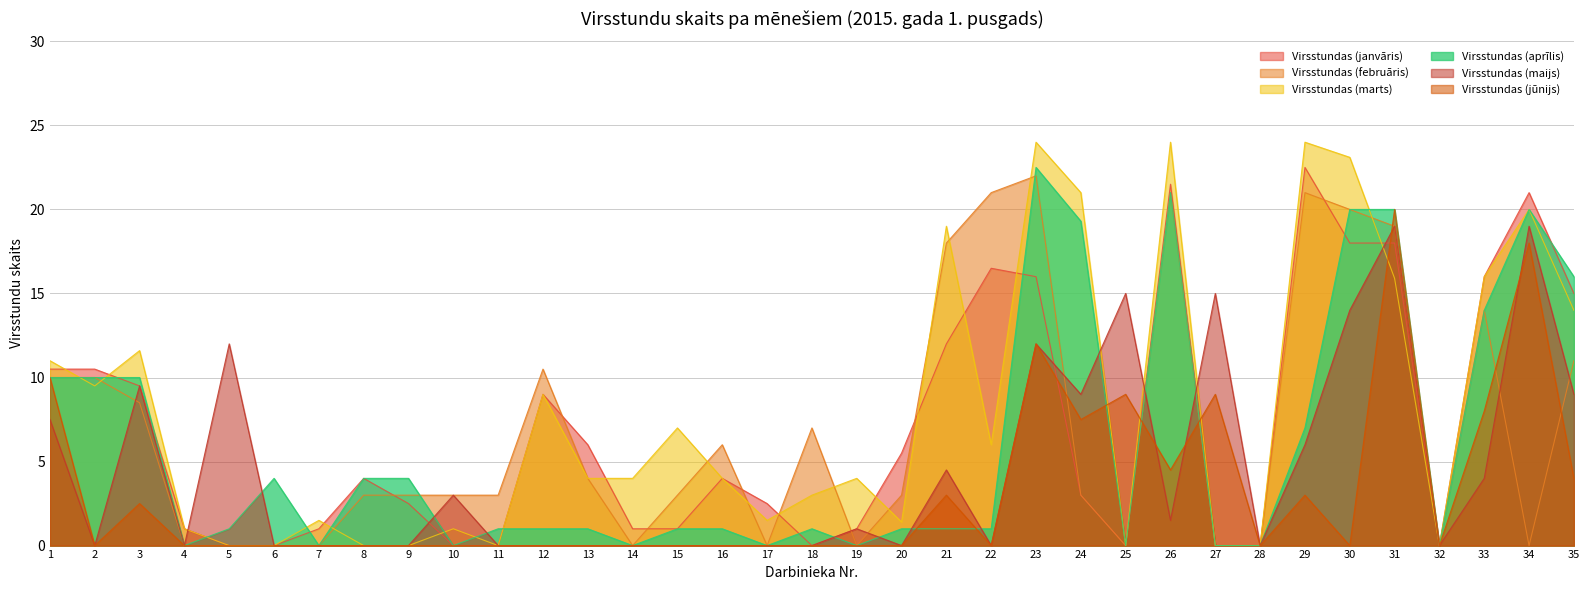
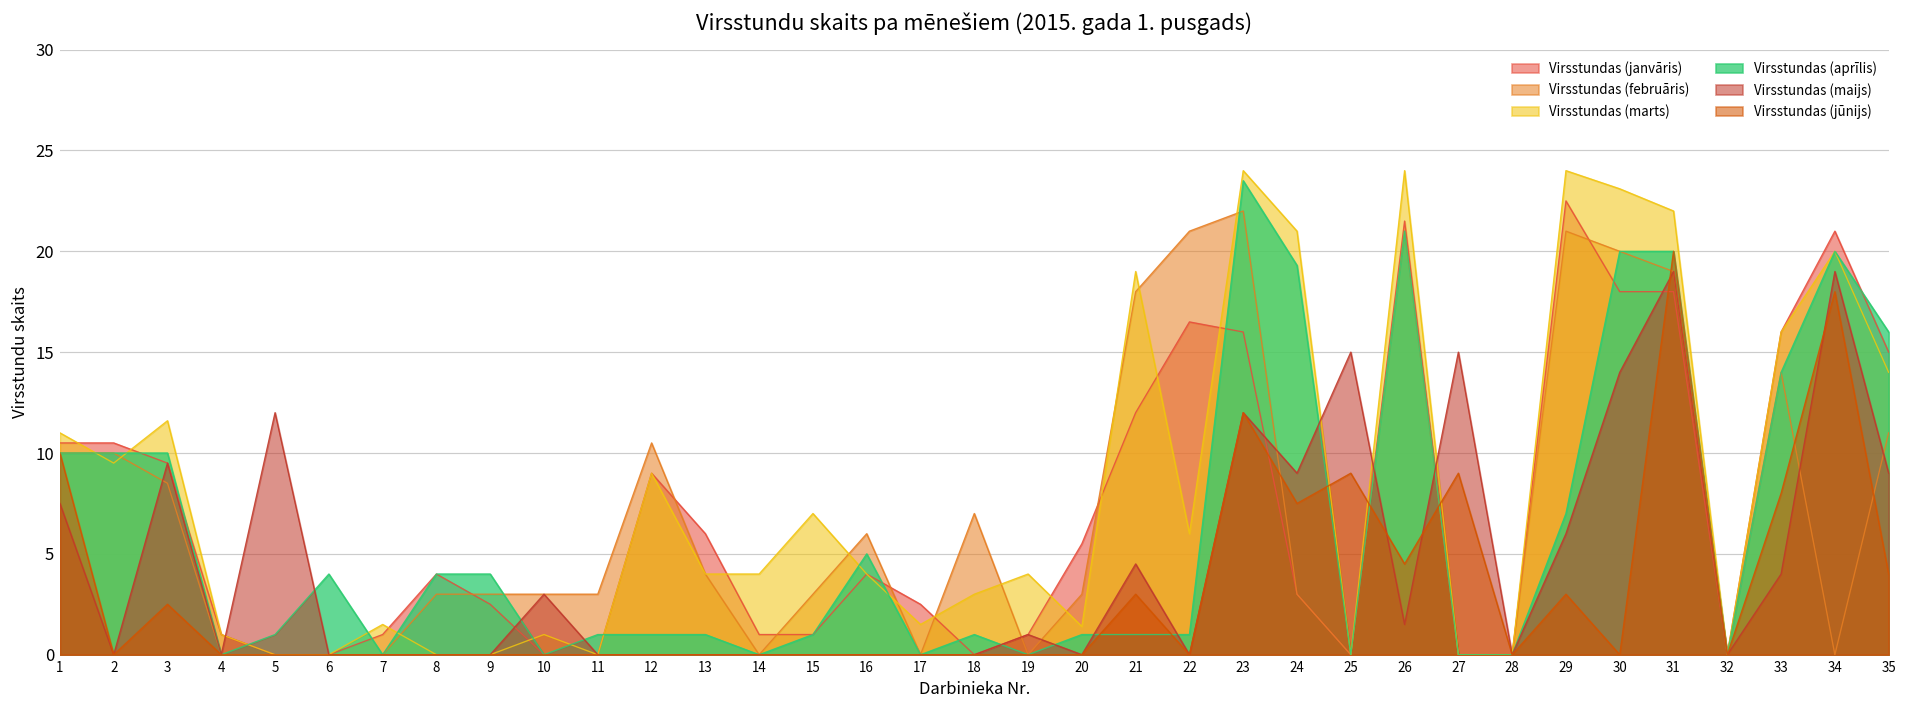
  {
    "Virsstundas (marts)": {
      "1": 11.0,
      "2": 9.5,
      "3": 11.6,
      "7": 1.5,
      "10": 1.0,
      "14": 4.0,
      "15": 7.0,
      "17": 1.5,
      "18": 3.0,
      "19": 4.0,
      "20": 1.4,
      "21": 19.0,
      "22": 6.0,
      "23": 24.0,
      "24": 21.0,
      "26": 24.0,
      "29": 24.0,
      "30": 23.1,
-     "31": 15.9,
+     "31": 22.0,
      "35": 14.0
    },
    "Virsstundas (aprīlis)": {
      "3": 10.0,
      "5": 1.0,
      "6": 4.0,
      "9": 4.0,
      "11": 1.0,
      "12": 1.0,
      "13": 1.0,
-     "16": 1,
+     "16": 5,
      "18": 1.0,
      "20": 1.0,
      "21": 1.0,
      "22": 1.0,
-     "23": 22.5,
+     "23": 23.5,
      "24": 19.3,
      "29": 7.0,
      "35": 16.0
    }
  }
